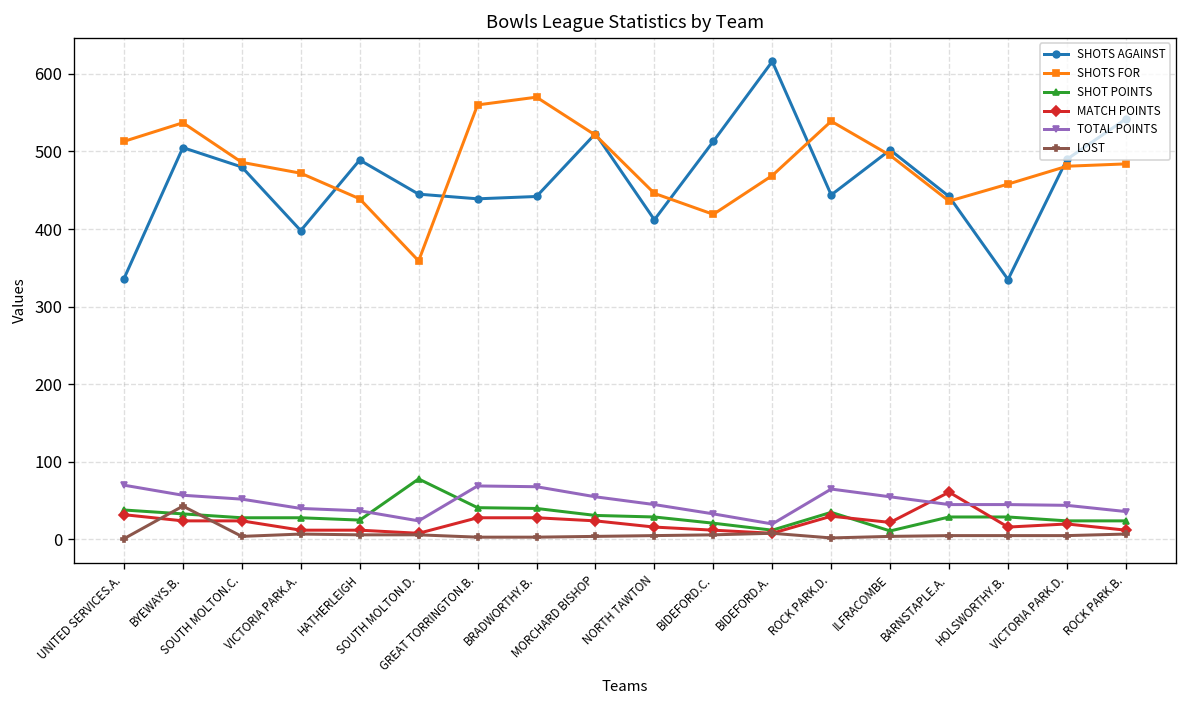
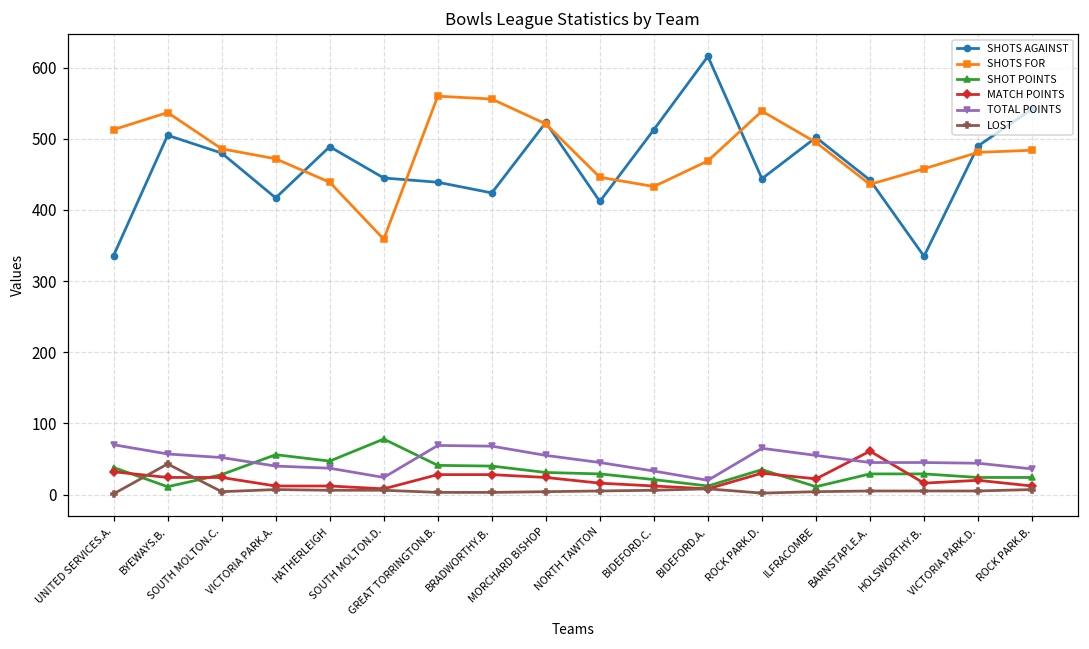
  {
    "SHOTS AGAINST": {
      "UNITED SERVICES.A.": 340,
      "BYEWAYS.B.": 510,
      "SOUTH MOLTON.C.": 480,
-     "VICTORIA PARK.A.": 400,
+     "VICTORIA PARK.A.": 420,
      "HATHERLEIGH": 490,
      "SOUTH MOLTON.D.": 450,
      "GREAT TORRINGTON.B.": 440,
-     "BRADWORTHY.B.": 440,
+     "BRADWORTHY.B.": 420,
      "NORTH TAWTON": 410,
      "BIDEFORD.C.": 510,
      "BIDEFORD.A.": 620,
      "ROCK PARK.D.": 440,
      "ILFRACOMBE": 500,
      "BARNSTAPLE.A.": 440,
      "HOLSWORTHY.B.": 340,
      "VICTORIA PARK.D.": 490
    },
    "SHOTS FOR": {
      "UNITED SERVICES.A.": 510,
      "BYEWAYS.B.": 540,
      "SOUTH MOLTON.C.": 490,
      "VICTORIA PARK.A.": 470,
      "HATHERLEIGH": 440,
      "SOUTH MOLTON.D.": 360,
      "GREAT TORRINGTON.B.": 560,
-     "BRADWORTHY.B.": 570,
+     "BRADWORTHY.B.": 560,
      "NORTH TAWTON": 450,
-     "BIDEFORD.C.": 420,
+     "BIDEFORD.C.": 430,
      "BIDEFORD.A.": 470,
      "ROCK PARK.D.": 540,
      "ILFRACOMBE": 500,
      "BARNSTAPLE.A.": 440,
      "HOLSWORTHY.B.": 460,
      "VICTORIA PARK.D.": 480,
      "ROCK PARK.B.": 480
    },
    "SHOT POINTS": {
      "UNITED SERVICES.A.": 40,
-     "BYEWAYS.B.": 30,
+     "BYEWAYS.B.": 10,
      "SOUTH MOLTON.C.": 30,
-     "VICTORIA PARK.A.": 30,
-     "HATHERLEIGH": 30,
+     "VICTORIA PARK.A.": 60,
+     "HATHERLEIGH": 50,
      "SOUTH MOLTON.D.": 80,
      "GREAT TORRINGTON.B.": 40,
      "BRADWORTHY.B.": 40,
      "MORCHARD BISHOP": 30,
      "NORTH TAWTON": 30,
      "BIDEFORD.C.": 20,
      "BIDEFORD.A.": 10,
      "ROCK PARK.D.": 40,
      "ILFRACOMBE": 10,
      "BARNSTAPLE.A.": 30,
      "HOLSWORTHY.B.": 30,
      "ROCK PARK.B.": 20
    },
    "MATCH POINTS": {
      "UNITED SERVICES.A.": 30,
      "BYEWAYS.B.": 20,
      "SOUTH MOLTON.C.": 20,
      "VICTORIA PARK.A.": 10,
      "HATHERLEIGH": 10,
      "GREAT TORRINGTON.B.": 30,
      "BRADWORTHY.B.": 30,
      "MORCHARD BISHOP": 20,
      "NORTH TAWTON": 20,
      "BIDEFORD.C.": 10,
      "ROCK PARK.D.": 30,
      "ILFRACOMBE": 20,
      "BARNSTAPLE.A.": 60,
      "HOLSWORTHY.B.": 20,
      "ROCK PARK.B.": 10
    },
    "TOTAL POINTS": {
      "UNITED SERVICES.A.": 70,
      "BYEWAYS.B.": 60,
      "SOUTH MOLTON.C.": 50,
      "VICTORIA PARK.A.": 40,
      "HATHERLEIGH": 40,
      "SOUTH MOLTON.D.": 20,
      "GREAT TORRINGTON.B.": 70,
      "BRADWORTHY.B.": 70,
      "MORCHARD BISHOP": 60,
      "NORTH TAWTON": 50,
      "BIDEFORD.C.": 30,
      "BIDEFORD.A.": 20,
      "ROCK PARK.D.": 70,
      "ILFRACOMBE": 60,
      "BARNSTAPLE.A.": 50,
      "HOLSWORTHY.B.": 50,
      "VICTORIA PARK.D.": 40,
      "ROCK PARK.B.": 40
    },
    "LOST": {
      "UNITED SERVICES.A.": 0,
      "BYEWAYS.B.": 40,
      "SOUTH MOLTON.C.": 0,
      "VICTORIA PARK.A.": 10,
      "HATHERLEIGH": 10,
      "GREAT TORRINGTON.B.": 0,
      "BRADWORTHY.B.": 0,
      "MORCHARD BISHOP": 0,
      "NORTH TAWTON": 10,
      "BIDEFORD.C.": 10,
      "ROCK PARK.D.": 0,
      "ILFRACOMBE": 0,
      "BARNSTAPLE.A.": 10,
      "HOLSWORTHY.B.": 10,
      "VICTORIA PARK.D.": 10,
      "ROCK PARK.B.": 10
    }
  }
